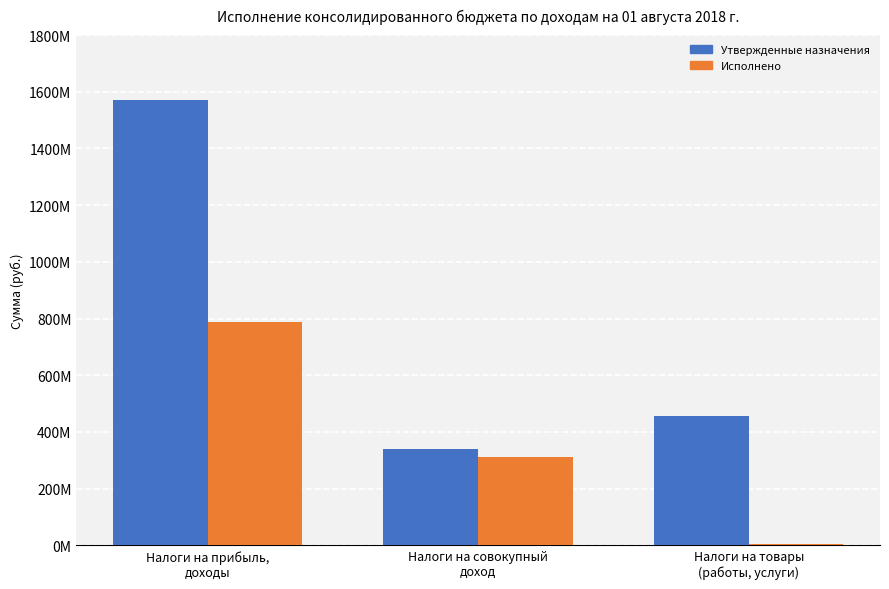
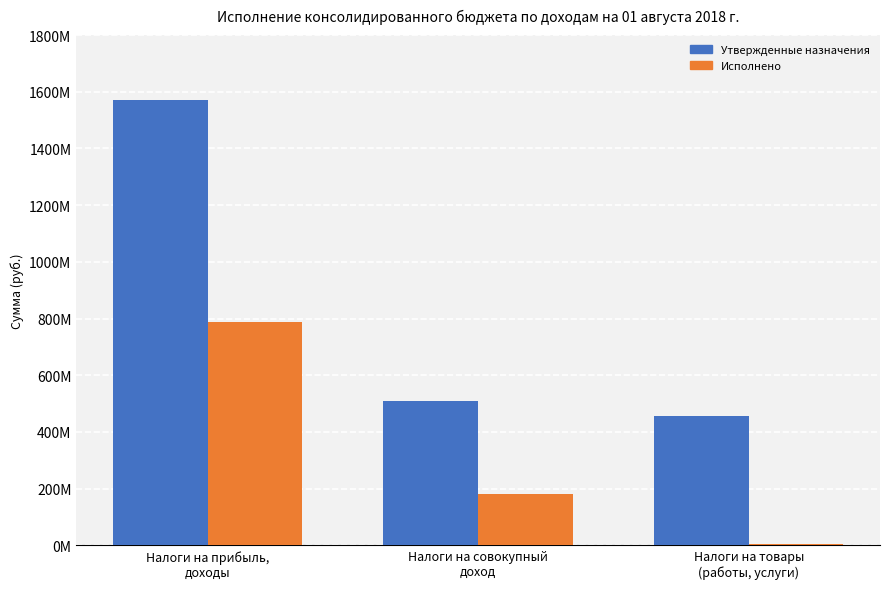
  {
    "Утвержденные назначения": {
      "Налоги на прибыль, доходы": 1570000000,
-     "Налоги на совокупный доход": 340000000,
+     "Налоги на совокупный доход": 510000000,
      "Налоги на товары (работы, услуги)": 450000000
    },
    "Исполнено": {
      "Налоги на прибыль, доходы": 790000000,
-     "Налоги на совокупный доход": 310000000
+     "Налоги на совокупный доход": 180000000
    }
  }
